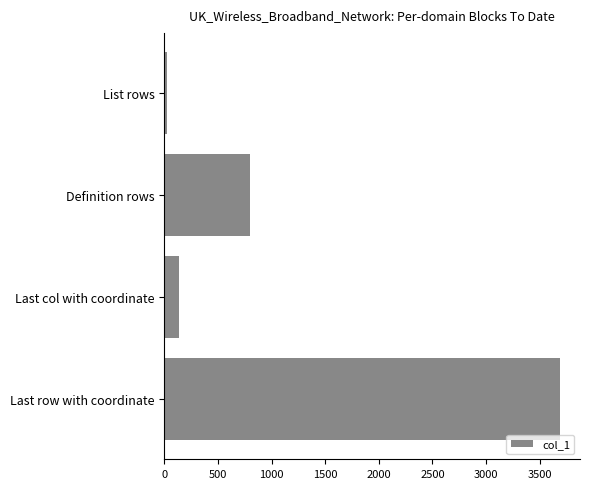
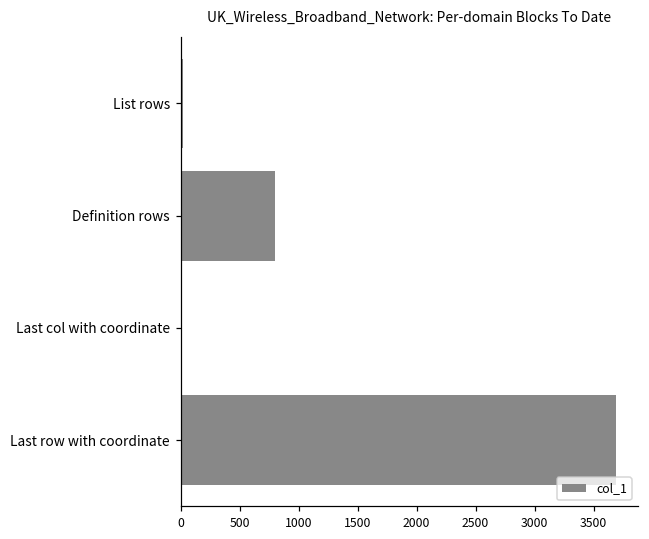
  {
    "Definition rows": 800,
-   "Last col with coordinate": 140,
+   "Last col with coordinate": 0,
    "Last row with coordinate": 3690
  }
